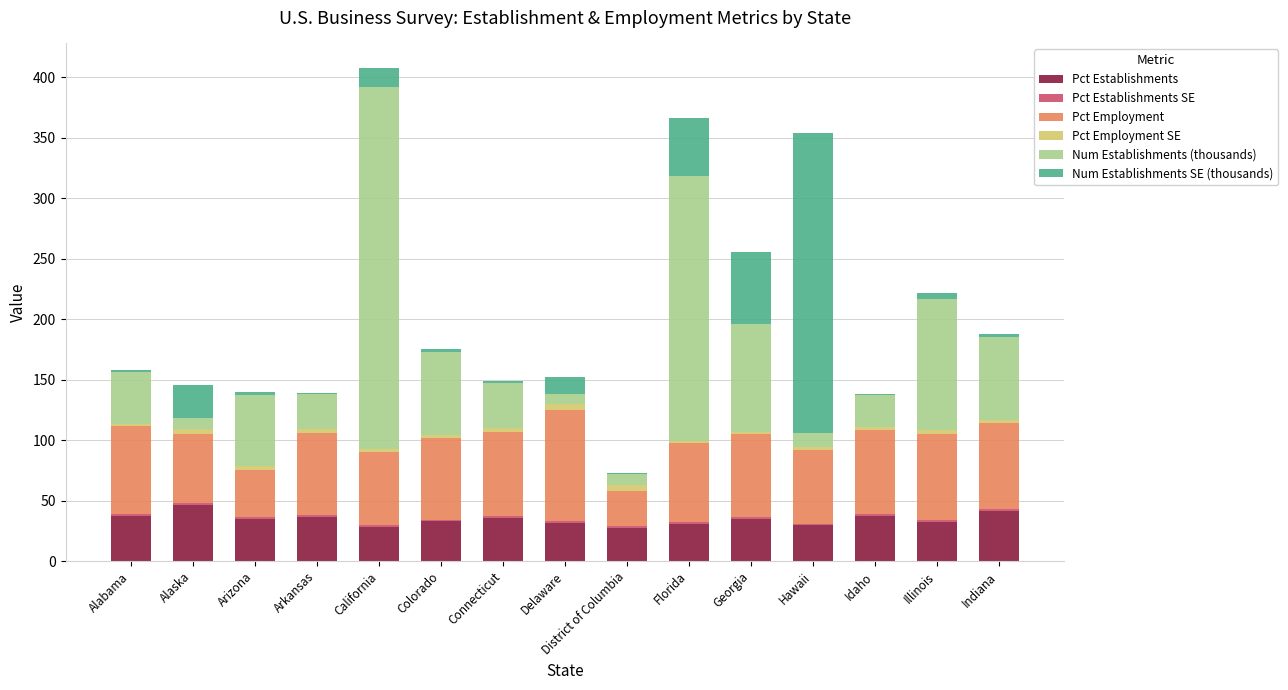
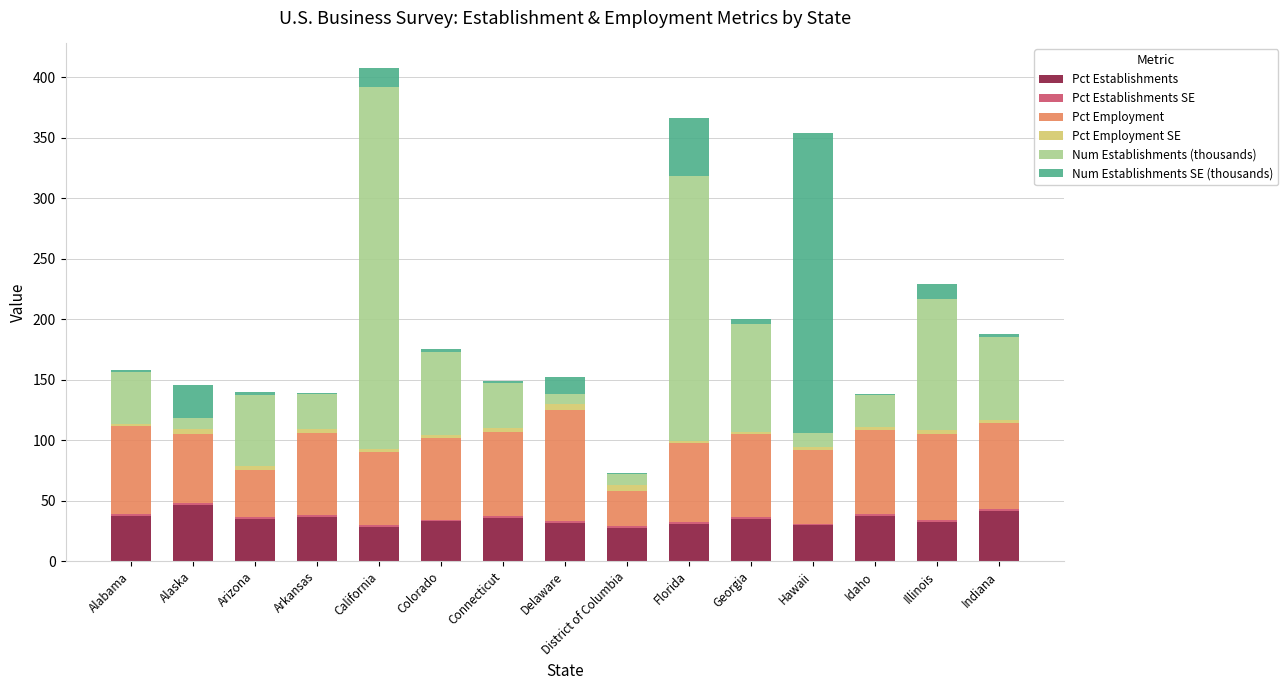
  {
    "Pct Establishments": {
      "Alabama": 37,
      "Alaska": 47,
      "Arizona": 35,
      "Arkansas": 37,
      "California": 28,
      "Colorado": 33,
      "Connecticut": 35,
      "Delaware": 32,
      "District of Columbia": 28,
      "Florida": 31,
      "Georgia": 35,
      "Hawaii": 29,
      "Idaho": 37,
      "Illinois": 32,
      "Indiana": 42
    },
    "Pct Employment": {
      "Alabama": 73,
      "Alaska": 57,
      "Arizona": 39,
      "Arkansas": 68,
      "California": 61,
      "Colorado": 68,
      "Connecticut": 70,
      "Delaware": 92,
      "District of Columbia": 29,
      "Florida": 66,
      "Georgia": 68,
      "Hawaii": 61,
      "Idaho": 70,
      "Illinois": 72,
      "Indiana": 71
    },
    "Num Establishments SE (thousands)": {
      "Alaska": 27,
      "Arizona": 3,
      "California": 15,
      "Colorado": 3,
      "Delaware": 14,
      "Florida": 48,
-     "Georgia": 60,
+     "Georgia": 4,
      "Hawaii": 248,
-     "Illinois": 5,
+     "Illinois": 13,
      "Indiana": 3
    }
  }
